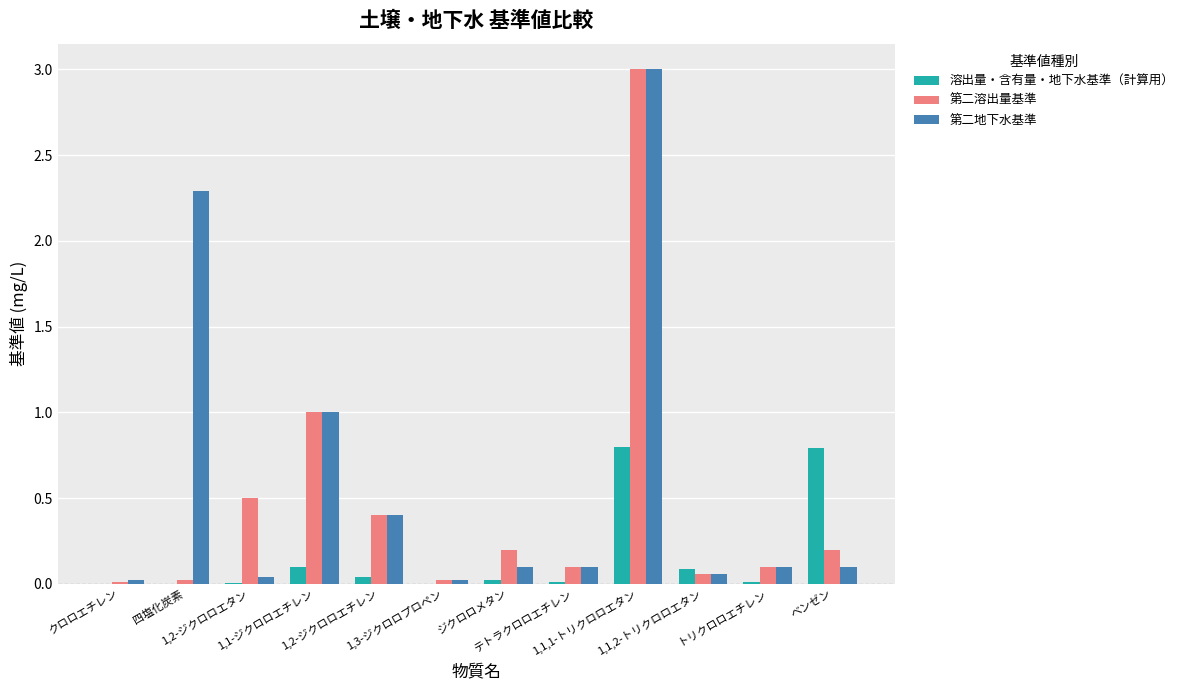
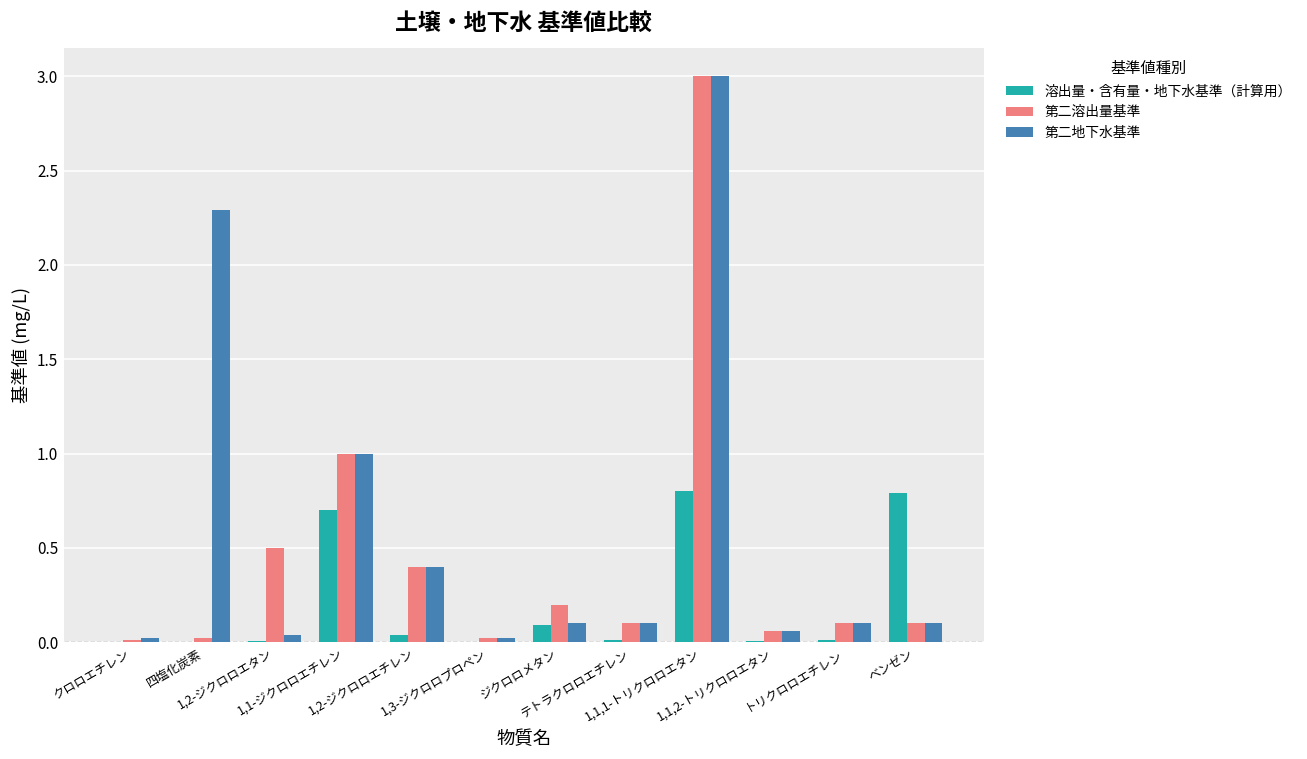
  {
    "溶出量・含有量・地下水基準（計算用）": {
-     "1,1-ジクロロエチレン": 0.1,
+     "1,1-ジクロロエチレン": 0.7,
      "1,2-ジクロロエチレン": 0.04,
-     "ジクロロメタン": 0.02,
+     "ジクロロメタン": 0.09,
      "1,1,1-トリクロロエタン": 0.80,
-     "1,1,2-トリクロロエタン": 0.08,
+     "1,1,2-トリクロロエタン": 0.01,
      "ベンゼン": 0.79
    },
    "第二溶出量基準": {
      "四塩化炭素": 0.02,
      "1,2-ジクロロエタン": 0.5,
      "1,1-ジクロロエチレン": 1.0,
      "1,2-ジクロロエチレン": 0.4,
      "1,3-ジクロロプロペン": 0.02,
      "ジクロロメタン": 0.2,
      "テトラクロロエチレン": 0.1,
      "1,1,1-トリクロロエタン": 3.0,
      "1,1,2-トリクロロエタン": 0.06,
      "トリクロロエチレン": 0.1,
-     "ベンゼン": 0.2
+     "ベンゼン": 0.1
    },
    "第二地下水基準": {
      "クロロエチレン": 0.02,
      "四塩化炭素": 2.29,
      "1,2-ジクロロエタン": 0.04,
      "1,1-ジクロロエチレン": 1.00,
      "1,2-ジクロロエチレン": 0.40,
      "1,3-ジクロロプロペン": 0.02,
      "ジクロロメタン": 0.10,
      "テトラクロロエチレン": 0.10,
      "1,1,1-トリクロロエタン": 3.00,
      "1,1,2-トリクロロエタン": 0.06,
      "トリクロロエチレン": 0.10,
      "ベンゼン": 0.10
    }
  }
